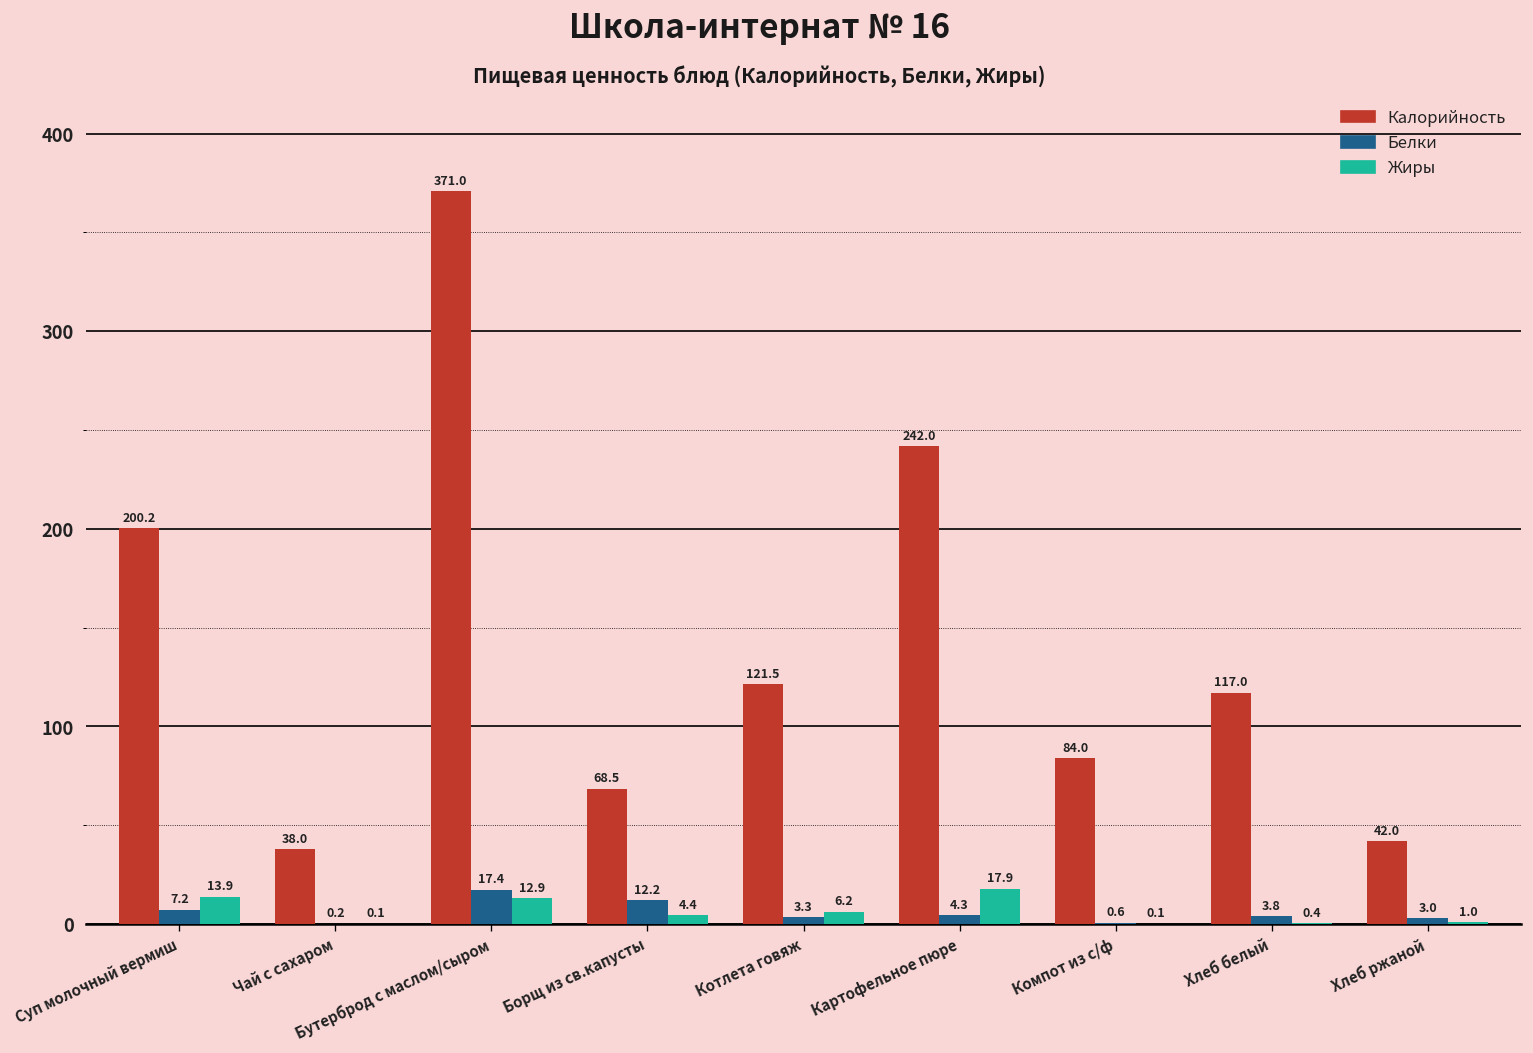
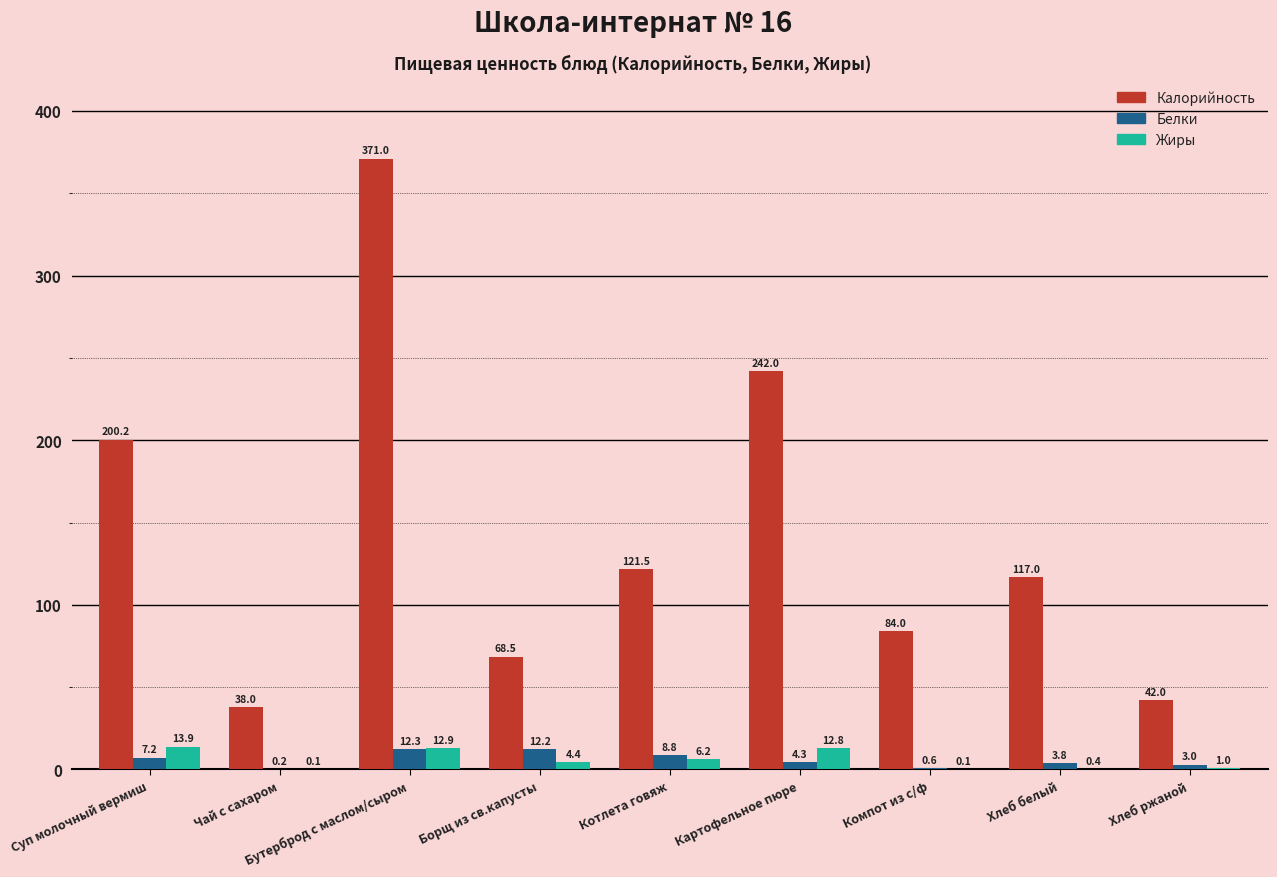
  {
    "Калорийность": {
      "Суп молочный вермиш": 200.2,
      "Чай с сахаром": 38.0,
      "Бутерброд с маслом/сыром": 371.0,
      "Борщ из св.капусты": 68.5,
      "Котлета говяж": 121.5,
      "Картофельное пюре": 242.0,
      "Компот из с/ф": 84.0,
      "Хлеб белый": 117.0,
      "Хлеб ржаной": 42.0
    },
    "Белки": {
      "Суп молочный вермиш": 7.2,
      "Чай с сахаром": 0.2,
-     "Бутерброд с маслом/сыром": 17.4,
+     "Бутерброд с маслом/сыром": 12.3,
      "Борщ из св.капусты": 12.2,
-     "Котлета говяж": 3.3,
+     "Котлета говяж": 8.8,
      "Картофельное пюре": 4.3,
      "Компот из с/ф": 0.6,
      "Хлеб белый": 3.8,
      "Хлеб ржаной": 3.0
    },
    "Жиры": {
      "Суп молочный вермиш": 13.9,
      "Чай с сахаром": 0.1,
      "Бутерброд с маслом/сыром": 12.9,
      "Борщ из св.капусты": 4.4,
      "Котлета говяж": 6.2,
-     "Картофельное пюре": 17.9,
+     "Картофельное пюре": 12.8,
      "Компот из с/ф": 0.1,
      "Хлеб белый": 0.4,
      "Хлеб ржаной": 1.0
    }
  }
